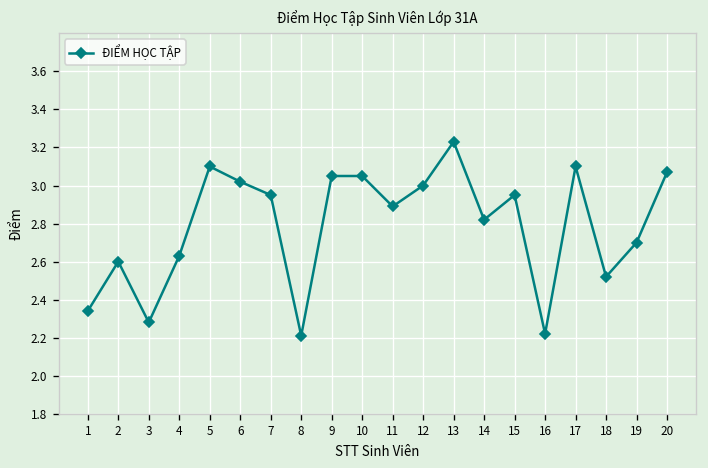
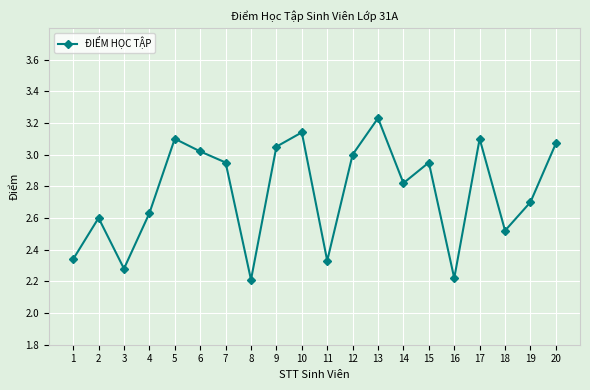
  {
    "1": 2.34,
    "2": 2.60,
    "3": 2.28,
    "4": 2.63,
    "5": 3.10,
    "6": 3.02,
    "7": 2.95,
    "8": 2.21,
    "9": 3.05,
-   "10": 3.05,
-   "11": 2.89,
+   "10": 3.14,
+   "11": 2.33,
    "12": 3.00,
    "13": 3.23,
    "14": 2.82,
    "15": 2.95,
    "16": 2.22,
    "17": 3.10,
    "18": 2.52,
    "19": 2.70,
    "20": 3.07
  }
